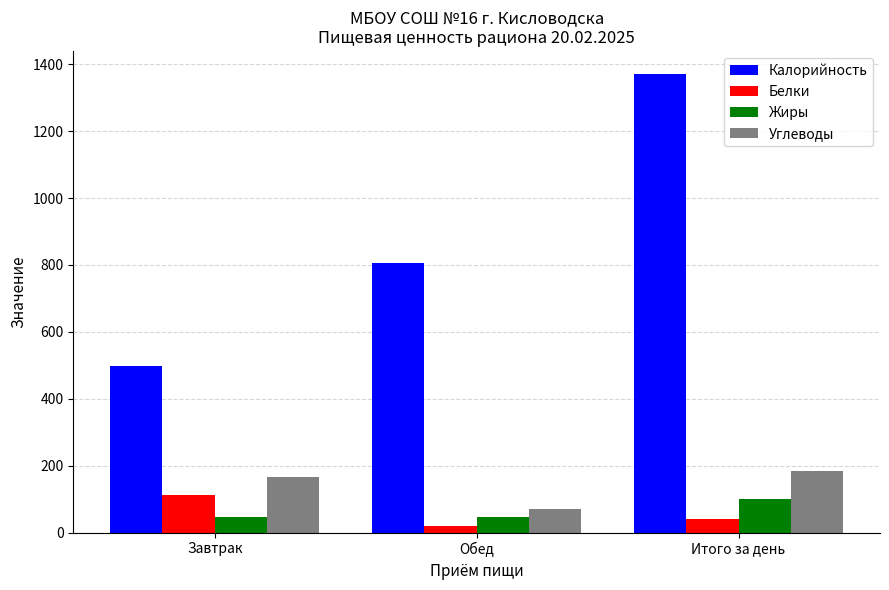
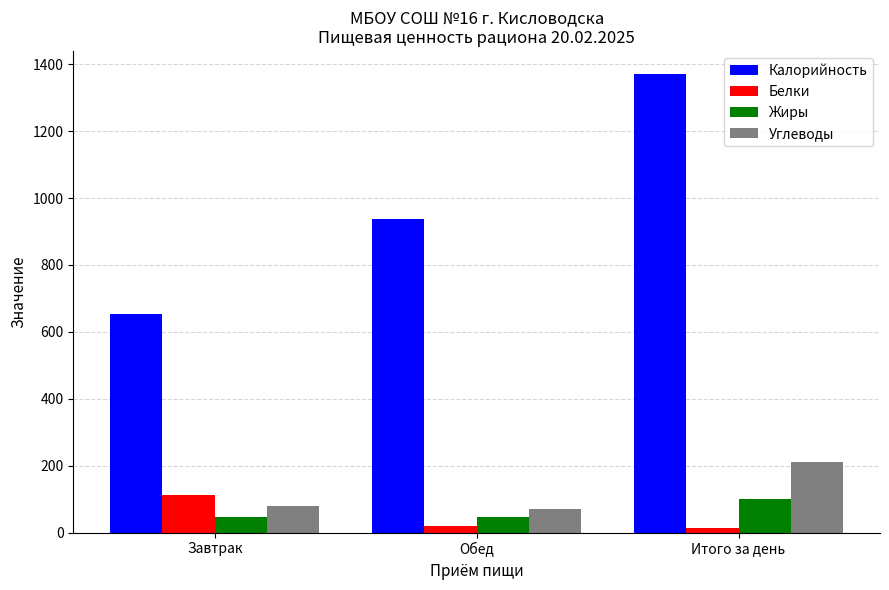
  {
    "Калорийность": {
-     "Завтрак": 500,
-     "Обед": 810,
+     "Завтрак": 650,
+     "Обед": 940,
      "Итого за день": 1370
    },
    "Белки": {
      "Завтрак": 110,
      "Обед": 20,
-     "Итого за день": 40
+     "Итого за день": 10
    },
    "Жиры": {
      "Завтрак": 50,
      "Обед": 50,
      "Итого за день": 100
    },
    "Углеводы": {
-     "Завтрак": 170,
+     "Завтрак": 80,
      "Обед": 70,
-     "Итого за день": 180
+     "Итого за день": 210
    }
  }
